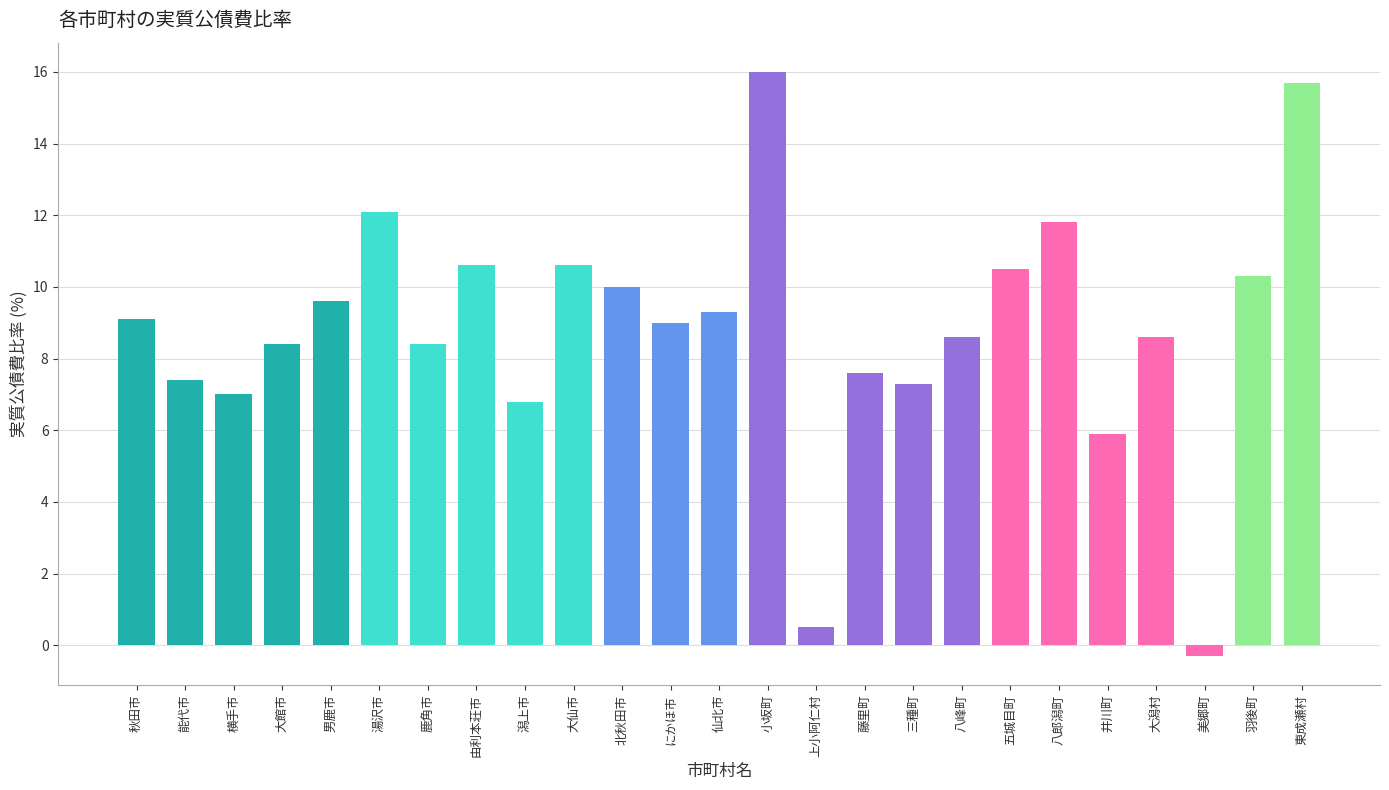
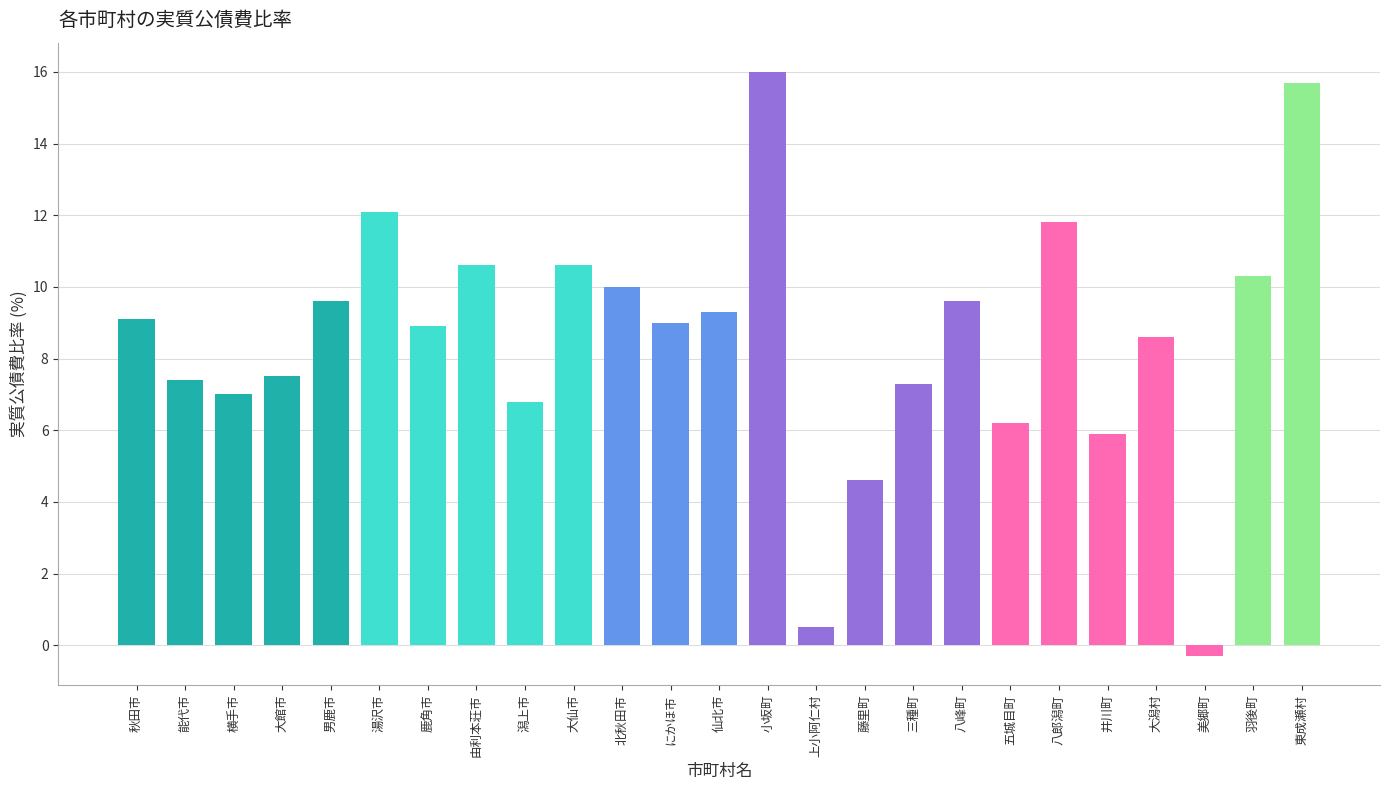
  {
    "秋田市": 9.1,
    "能代市": 7.4,
    "横手市": 7.0,
-   "大館市": 8.4,
+   "大館市": 7.5,
    "男鹿市": 9.6,
    "湯沢市": 12.1,
-   "鹿角市": 8.4,
+   "鹿角市": 8.9,
    "由利本荘市": 10.6,
    "潟上市": 6.8,
    "大仙市": 10.6,
    "北秋田市": 10.0,
    "にかほ市": 9.0,
    "仙北市": 9.3,
    "小坂町": 16.0,
    "上小阿仁村": 0.5,
-   "藤里町": 7.6,
+   "藤里町": 4.6,
    "三種町": 7.3,
-   "八峰町": 8.6,
-   "五城目町": 10.5,
+   "八峰町": 9.6,
+   "五城目町": 6.2,
    "八郎潟町": 11.8,
    "井川町": 5.9,
    "大潟村": 8.6,
    "美郷町": -0.3,
    "羽後町": 10.3,
    "東成瀬村": 15.7
  }
